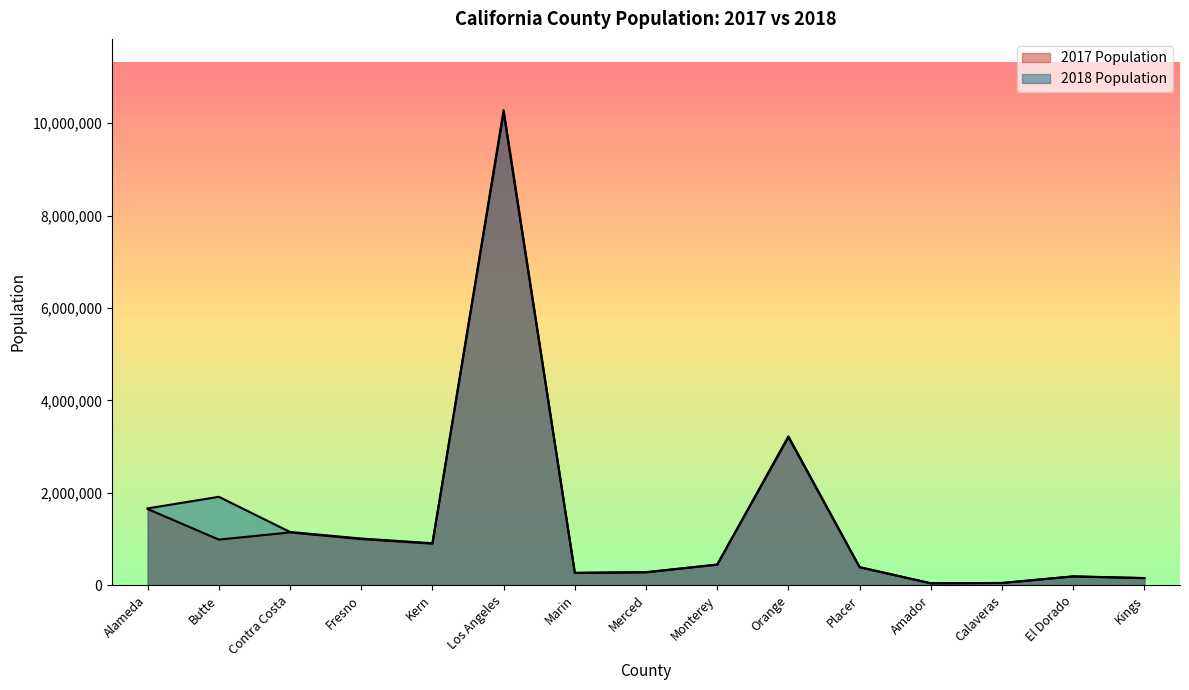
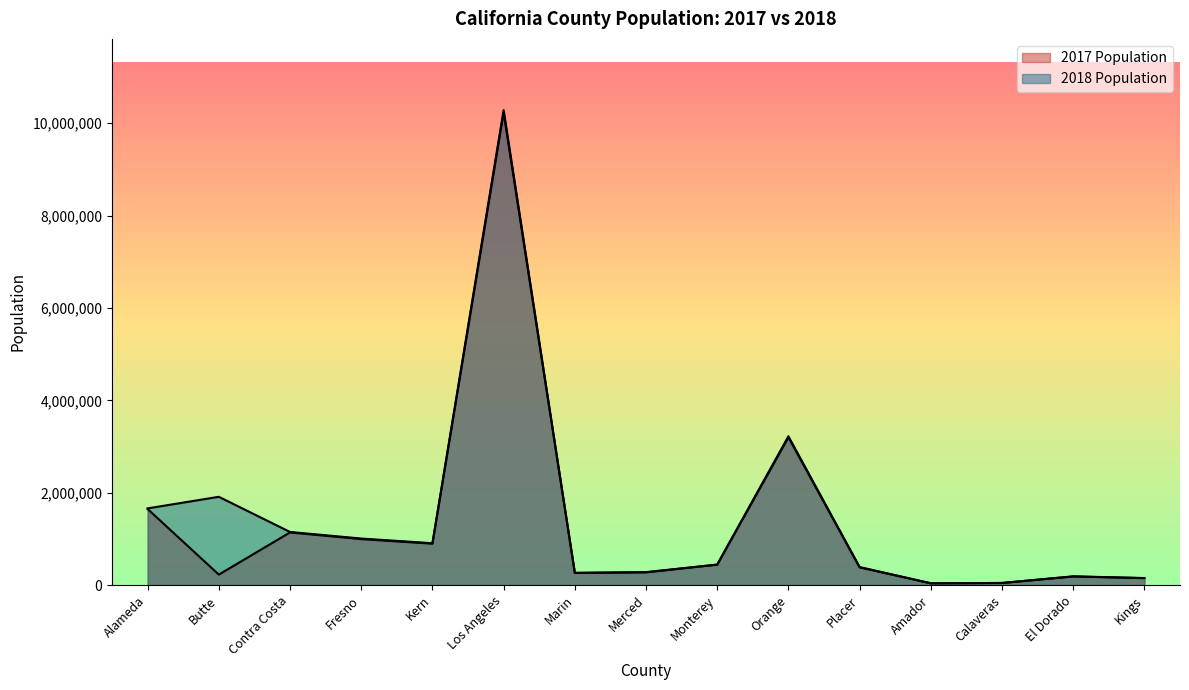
  {
    "2017 Population": {
-     "Butte": "1,000,000"
+     "Butte": "200,000"
    },
    "2018 Population": {
      "Butte": "1,900,000"
    }
  }
